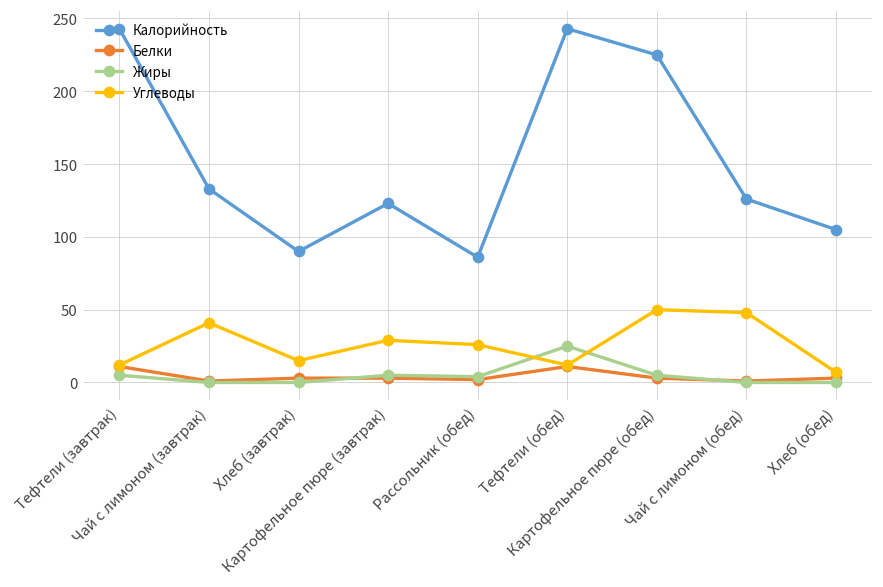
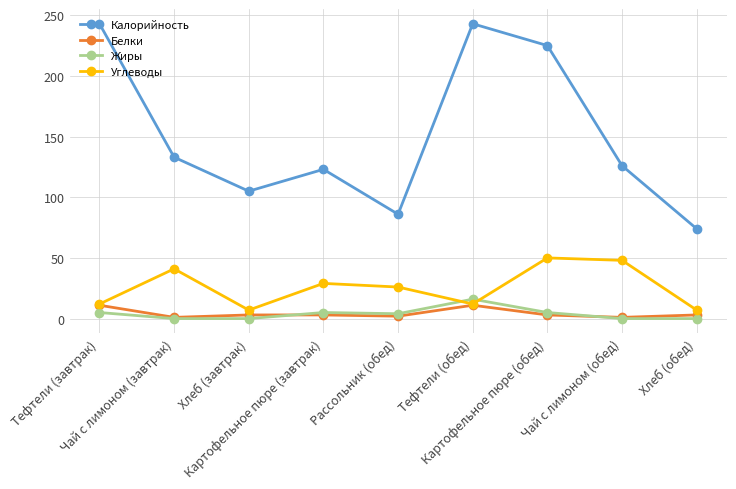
  {
    "Калорийность": {
      "Тефтели (завтрак)": 243,
      "Чай с лимоном (завтрак)": 133,
-     "Хлеб (завтрак)": 90,
+     "Хлеб (завтрак)": 105,
      "Картофельное пюре (завтрак)": 123,
      "Рассольник (обед)": 86,
      "Тефтели (обед)": 243,
      "Картофельное пюре (обед)": 225,
      "Чай с лимоном (обед)": 126,
-     "Хлеб (обед)": 105
+     "Хлеб (обед)": 74
    },
    "Белки": {
      "Хлеб (завтрак)": 3,
      "Хлеб (обед)": 3
    },
    "Жиры": {
      "Тефтели (завтрак)": 5,
      "Хлеб (завтрак)": 0,
-     "Тефтели (обед)": 25,
+     "Тефтели (обед)": 16,
      "Хлеб (обед)": 0
    },
    "Углеводы": {
      "Чай с лимоном (завтрак)": 41,
-     "Хлеб (завтрак)": 15,
+     "Хлеб (завтрак)": 7,
      "Картофельное пюре (завтрак)": 29,
      "Рассольник (обед)": 26,
      "Картофельное пюре (обед)": 50,
      "Чай с лимоном (обед)": 48,
      "Хлеб (обед)": 7
    }
  }
